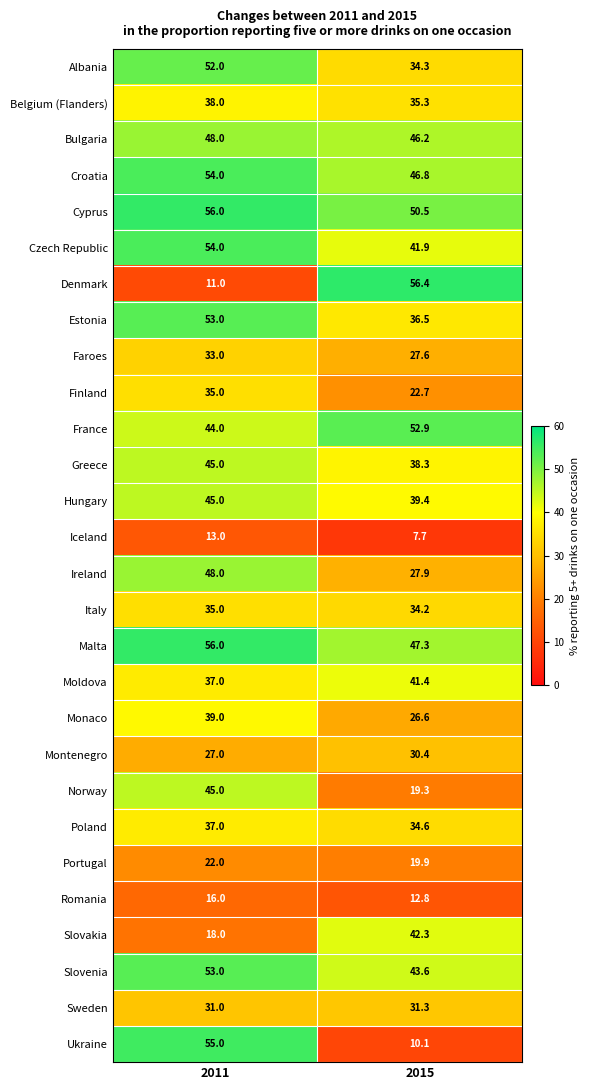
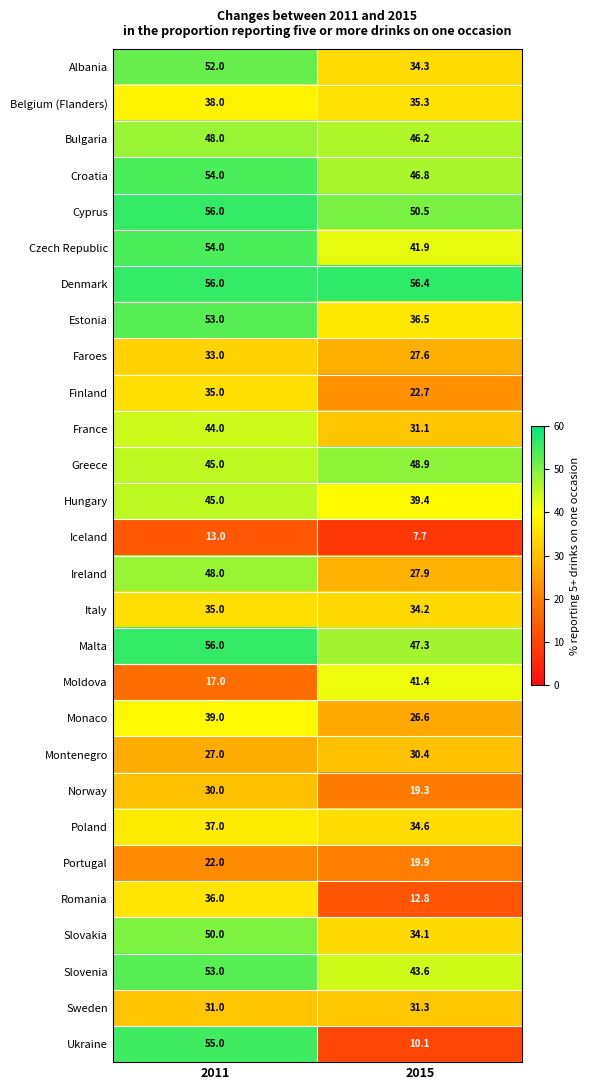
  {
    "Albania": {
      "2011": 52.0,
      "2015": 34.3
    },
    "Belgium (Flanders)": {
      "2011": 38.0,
      "2015": 35.3
    },
    "Bulgaria": {
      "2011": 48.0,
      "2015": 46.2
    },
    "Croatia": {
      "2011": 54.0,
      "2015": 46.8
    },
    "Cyprus": {
      "2011": 56.0,
      "2015": 50.5
    },
    "Czech Republic": {
      "2011": 54.0,
      "2015": 41.9
    },
    "Denmark": {
-     "2011": 11.0,
+     "2011": 56.0,
      "2015": 56.4
    },
    "Estonia": {
      "2011": 53.0,
      "2015": 36.5
    },
    "Faroes": {
      "2011": 33.0,
      "2015": 27.6
    },
    "Finland": {
      "2011": 35.0,
      "2015": 22.7
    },
    "France": {
      "2011": 44.0,
-     "2015": 52.9
+     "2015": 31.1
    },
    "Greece": {
      "2011": 45.0,
-     "2015": 38.3
+     "2015": 48.9
    },
    "Hungary": {
      "2011": 45.0,
      "2015": 39.4
    },
    "Iceland": {
      "2011": 13.0,
      "2015": 7.7
    },
    "Ireland": {
      "2011": 48.0,
      "2015": 27.9
    },
    "Italy": {
      "2011": 35.0,
      "2015": 34.2
    },
    "Malta": {
      "2011": 56.0,
      "2015": 47.3
    },
    "Moldova": {
-     "2011": 37.0,
+     "2011": 17.0,
      "2015": 41.4
    },
    "Monaco": {
      "2011": 39.0,
      "2015": 26.6
    },
    "Montenegro": {
      "2011": 27.0,
      "2015": 30.4
    },
    "Norway": {
-     "2011": 45.0,
+     "2011": 30.0,
      "2015": 19.3
    },
    "Poland": {
      "2011": 37.0,
      "2015": 34.6
    },
    "Portugal": {
      "2011": 22.0,
      "2015": 19.9
    },
    "Romania": {
-     "2011": 16.0,
+     "2011": 36.0,
      "2015": 12.8
    },
    "Slovakia": {
-     "2011": 18.0,
-     "2015": 42.3
+     "2011": 50.0,
+     "2015": 34.1
    },
    "Slovenia": {
      "2011": 53.0,
      "2015": 43.6
    },
    "Sweden": {
      "2011": 31.0,
      "2015": 31.3
    },
    "Ukraine": {
      "2011": 55.0,
      "2015": 10.1
    }
  }
